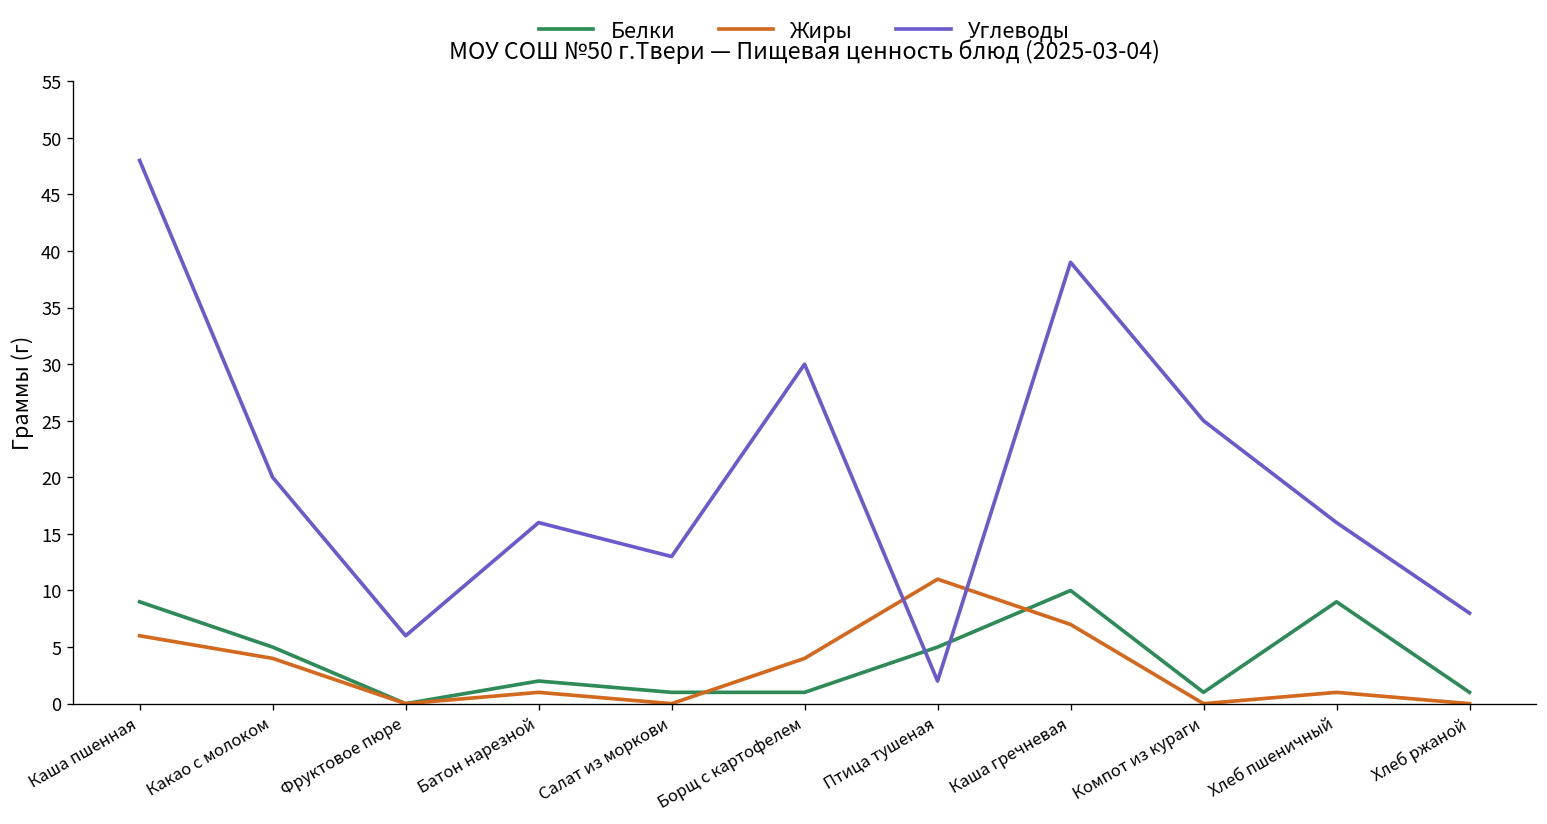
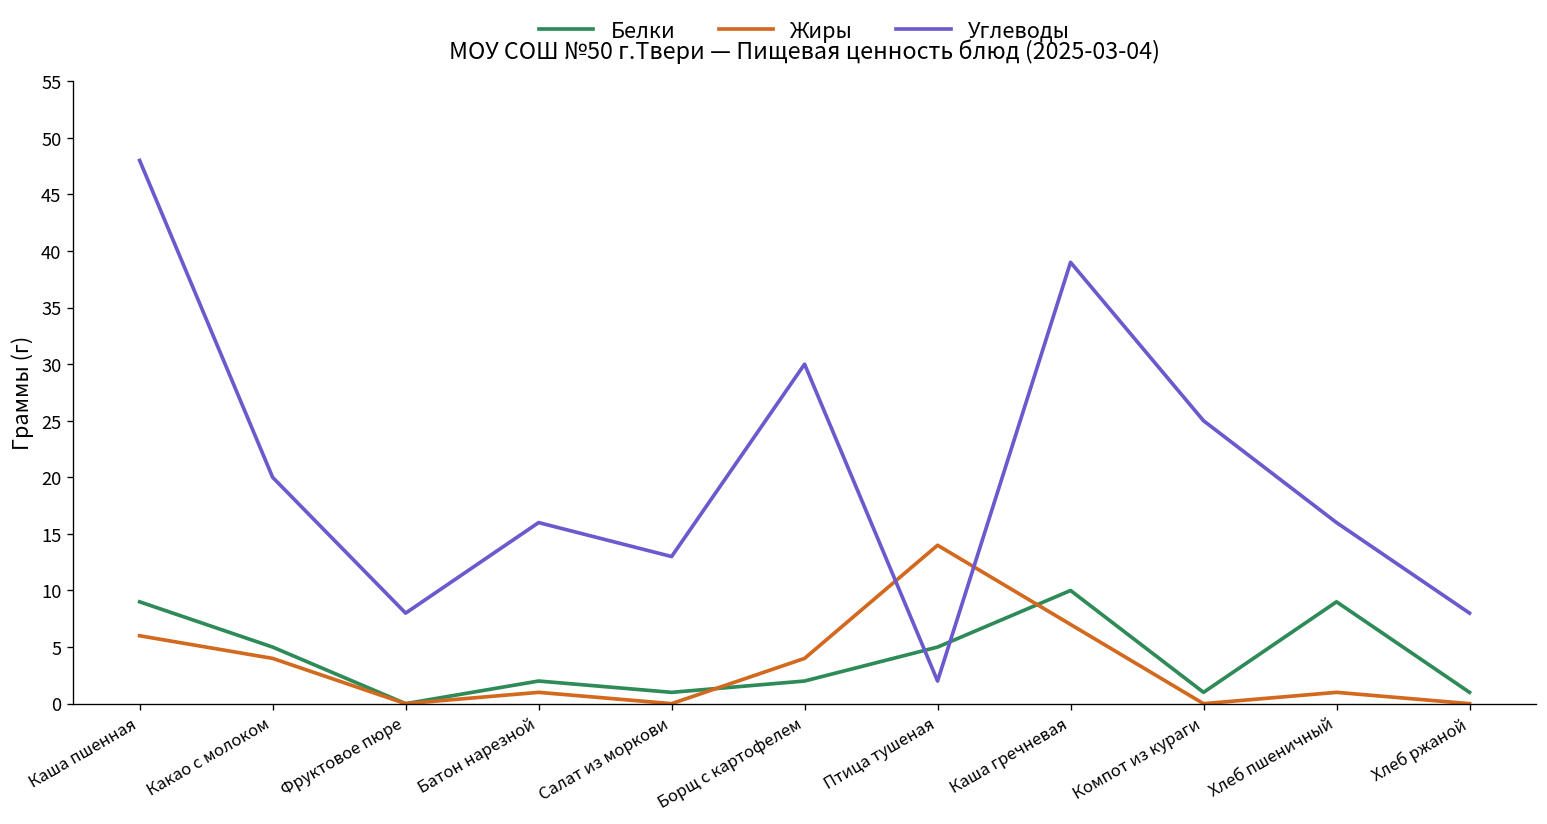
  {
    "Белки": {
      "Каша пшенная": 9,
      "Какао с молоком": 5,
      "Батон нарезной": 2,
      "Салат из моркови": 1,
-     "Борщ с картофелем": 1,
+     "Борщ с картофелем": 2,
      "Птица тушеная": 5,
      "Каша гречневая": 10,
      "Компот из кураги": 1,
      "Хлеб пшеничный": 9,
      "Хлеб ржаной": 1
    },
    "Жиры": {
      "Каша пшенная": 6,
      "Какао с молоком": 4,
      "Батон нарезной": 1,
      "Салат из моркови": 0,
      "Борщ с картофелем": 4,
-     "Птица тушеная": 11,
+     "Птица тушеная": 14,
      "Каша гречневая": 7,
      "Компот из кураги": 0,
      "Хлеб пшеничный": 1,
      "Хлеб ржаной": 0
    },
    "Углеводы": {
      "Каша пшенная": 48,
      "Какао с молоком": 20,
-     "Фруктовое пюре": 6,
+     "Фруктовое пюре": 8,
      "Батон нарезной": 16,
      "Салат из моркови": 13,
      "Борщ с картофелем": 30,
      "Птица тушеная": 2,
      "Каша гречневая": 39,
      "Компот из кураги": 25,
      "Хлеб пшеничный": 16,
      "Хлеб ржаной": 8
    }
  }
